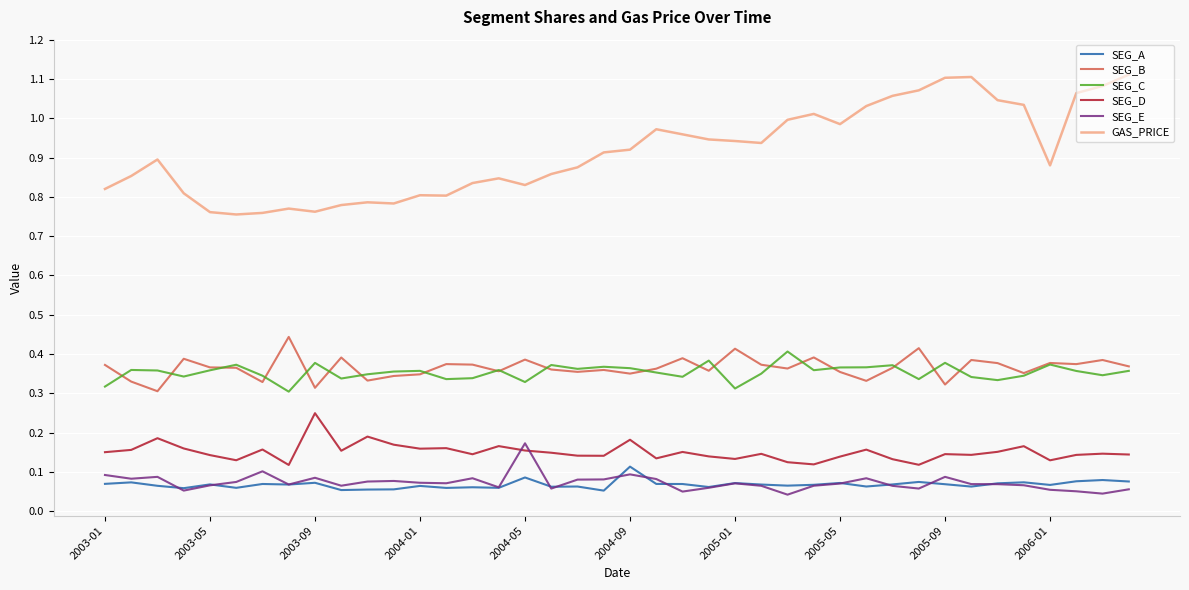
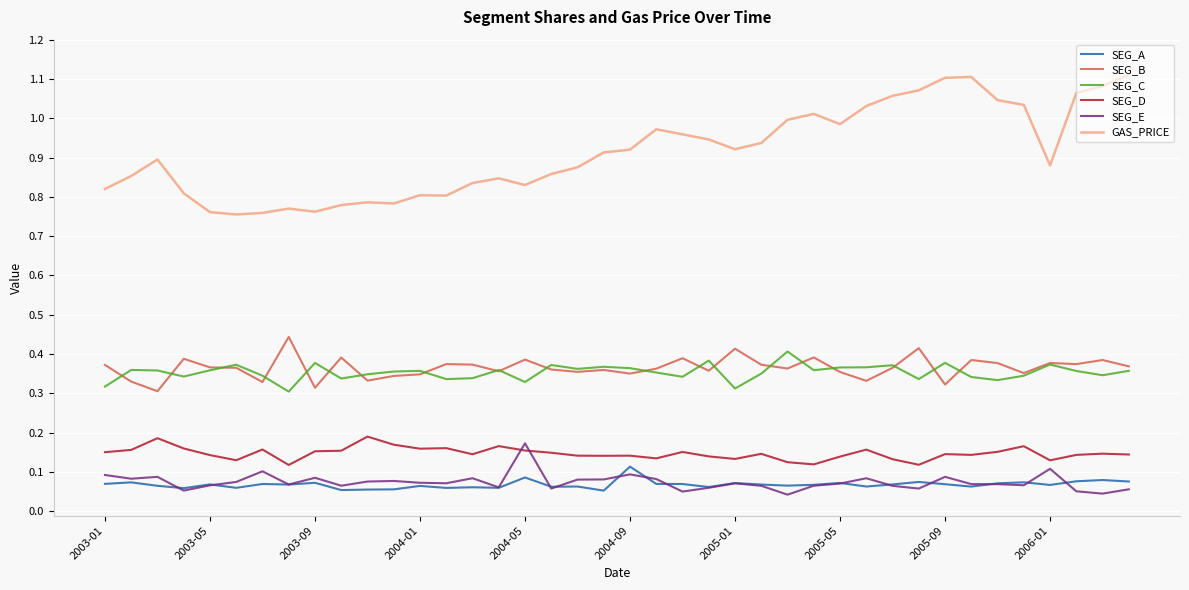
  {
    "SEG_A": {
      "2003-01": 0.07,
      "2003-09": 0.07,
      "2004-01": 0.06,
      "2004-05": 0.09,
      "2004-09": 0.11,
      "2005-09": 0.07,
      "2006-01": 0.07
    },
    "SEG_B": {
      "2003-01": 0.37,
      "2003-05": 0.37,
      "2003-09": 0.31,
      "2004-01": 0.35,
      "2004-05": 0.39,
      "2004-09": 0.35,
      "2005-01": 0.41,
      "2005-05": 0.35,
      "2005-09": 0.32
    },
    "SEG_C": {
      "2003-01": 0.32,
      "2003-05": 0.36,
      "2003-09": 0.38,
      "2004-01": 0.36,
      "2004-05": 0.33,
      "2004-09": 0.36,
      "2005-01": 0.31,
      "2005-05": 0.37,
      "2005-09": 0.38
    },
    "SEG_D": {
      "2003-01": 0.15,
      "2003-05": 0.14,
-     "2003-09": 0.25,
+     "2003-09": 0.15,
      "2004-01": 0.16,
      "2004-05": 0.15,
-     "2004-09": 0.18,
+     "2004-09": 0.14,
      "2005-01": 0.13,
      "2005-05": 0.14,
      "2005-09": 0.14,
      "2006-01": 0.13
    },
    "SEG_E": {
      "2003-01": 0.09,
      "2003-09": 0.08,
      "2004-01": 0.07,
      "2004-05": 0.17,
      "2004-09": 0.09,
      "2005-09": 0.09,
-     "2006-01": 0.05
+     "2006-01": 0.11
    },
    "GAS_PRICE": {
      "2003-01": 0.82,
      "2003-05": 0.76,
      "2003-09": 0.76,
      "2004-01": 0.80,
      "2004-05": 0.83,
      "2004-09": 0.92,
-     "2005-01": 0.94,
+     "2005-01": 0.92,
      "2005-05": 0.99,
      "2005-09": 1.10,
      "2006-01": 0.88
    }
  }
